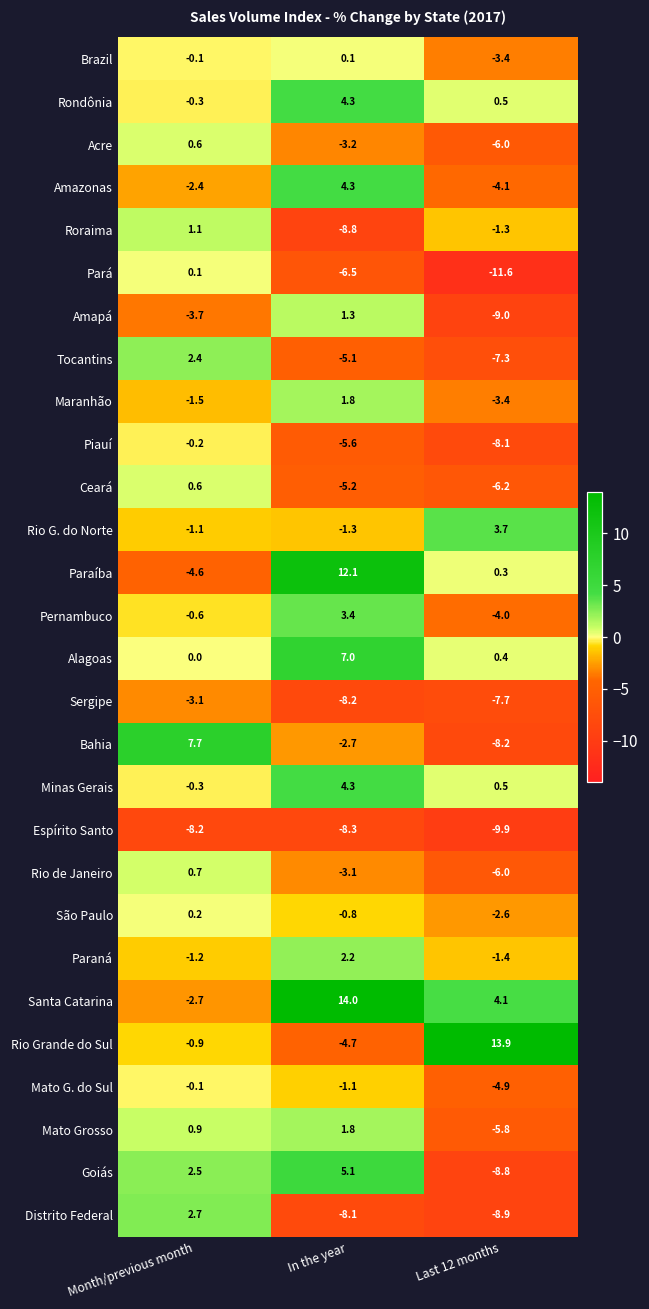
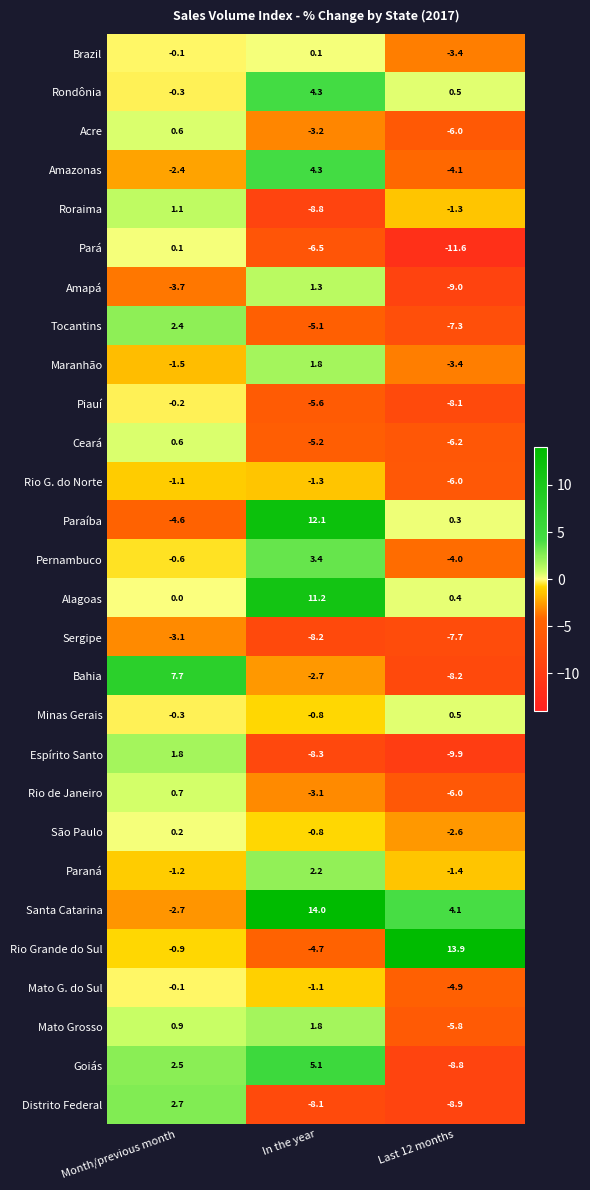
  {
    "Brazil": {
      "Month/previous month": -0.1,
      "In the year": 0.1,
      "Last 12 months": -3.4
    },
    "Rondônia": {
      "Month/previous month": -0.3,
      "In the year": 4.3,
      "Last 12 months": 0.5
    },
    "Acre": {
      "Month/previous month": 0.6,
      "In the year": -3.2,
      "Last 12 months": -6.0
    },
    "Amazonas": {
      "Month/previous month": -2.4,
      "In the year": 4.3,
      "Last 12 months": -4.1
    },
    "Roraima": {
      "Month/previous month": 1.1,
      "In the year": -8.8,
      "Last 12 months": -1.3
    },
    "Pará": {
      "Month/previous month": 0.1,
      "In the year": -6.5,
      "Last 12 months": -11.6
    },
    "Amapá": {
      "Month/previous month": -3.7,
      "In the year": 1.3,
      "Last 12 months": -9.0
    },
    "Tocantins": {
      "Month/previous month": 2.4,
      "In the year": -5.1,
      "Last 12 months": -7.3
    },
    "Maranhão": {
      "Month/previous month": -1.5,
      "In the year": 1.8,
      "Last 12 months": -3.4
    },
    "Piauí": {
      "Month/previous month": -0.2,
      "In the year": -5.6,
      "Last 12 months": -8.1
    },
    "Ceará": {
      "Month/previous month": 0.6,
      "In the year": -5.2,
      "Last 12 months": -6.2
    },
    "Rio G. do Norte": {
      "Month/previous month": -1.1,
      "In the year": -1.3,
-     "Last 12 months": 3.7
+     "Last 12 months": -6.0
    },
    "Paraíba": {
      "Month/previous month": -4.6,
      "In the year": 12.1,
      "Last 12 months": 0.3
    },
    "Pernambuco": {
      "Month/previous month": -0.6,
      "In the year": 3.4,
      "Last 12 months": -4.0
    },
    "Alagoas": {
      "Month/previous month": 0.0,
-     "In the year": 7.0,
+     "In the year": 11.2,
      "Last 12 months": 0.4
    },
    "Sergipe": {
      "Month/previous month": -3.1,
      "In the year": -8.2,
      "Last 12 months": -7.7
    },
    "Bahia": {
      "Month/previous month": 7.7,
      "In the year": -2.7,
      "Last 12 months": -8.2
    },
    "Minas Gerais": {
      "Month/previous month": -0.3,
-     "In the year": 4.3,
+     "In the year": -0.8,
      "Last 12 months": 0.5
    },
    "Espírito Santo": {
-     "Month/previous month": -8.2,
+     "Month/previous month": 1.8,
      "In the year": -8.3,
      "Last 12 months": -9.9
    },
    "Rio de Janeiro": {
      "Month/previous month": 0.7,
      "In the year": -3.1,
      "Last 12 months": -6.0
    },
    "São Paulo": {
      "Month/previous month": 0.2,
      "In the year": -0.8,
      "Last 12 months": -2.6
    },
    "Paraná": {
      "Month/previous month": -1.2,
      "In the year": 2.2,
      "Last 12 months": -1.4
    },
    "Santa Catarina": {
      "Month/previous month": -2.7,
      "In the year": 14.0,
      "Last 12 months": 4.1
    },
    "Rio Grande do Sul": {
      "Month/previous month": -0.9,
      "In the year": -4.7,
      "Last 12 months": 13.9
    },
    "Mato G. do Sul": {
      "Month/previous month": -0.1,
      "In the year": -1.1,
      "Last 12 months": -4.9
    },
    "Mato Grosso": {
      "Month/previous month": 0.9,
      "In the year": 1.8,
      "Last 12 months": -5.8
    },
    "Goiás": {
      "Month/previous month": 2.5,
      "In the year": 5.1,
      "Last 12 months": -8.8
    },
    "Distrito Federal": {
      "Month/previous month": 2.7,
      "In the year": -8.1,
      "Last 12 months": -8.9
    }
  }
